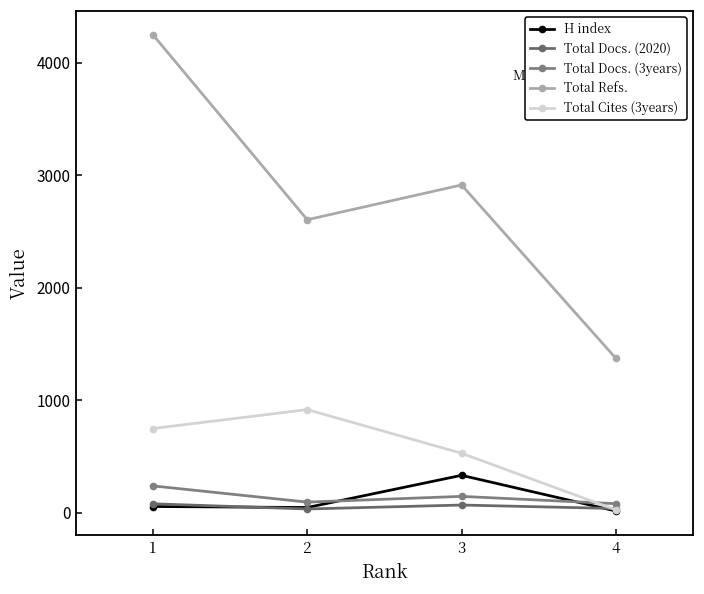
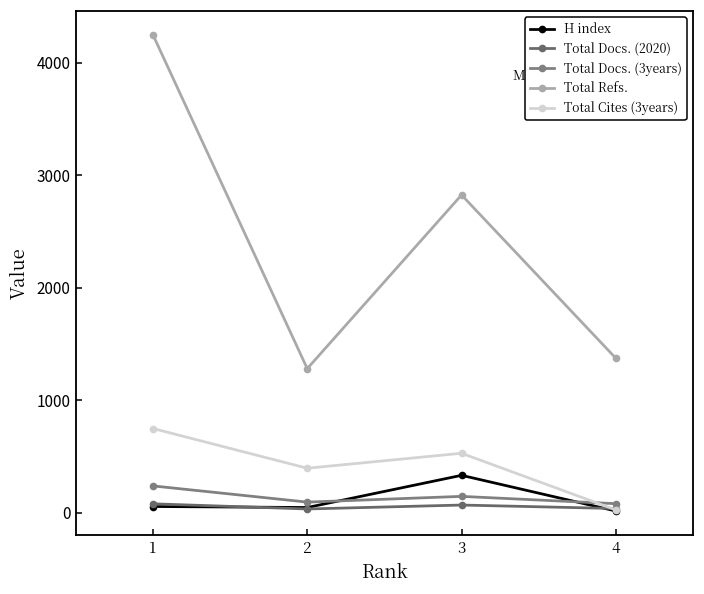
  {
    "H index": {
      "3": 330
    },
    "Total Refs.": {
      "1": 4250,
-     "2": 2600,
-     "3": 2910,
+     "2": 1280,
+     "3": 2820,
      "4": 1370
    },
    "Total Cites (3years)": {
      "1": 750,
-     "2": 920,
+     "2": 400,
      "3": 530
    }
  }
